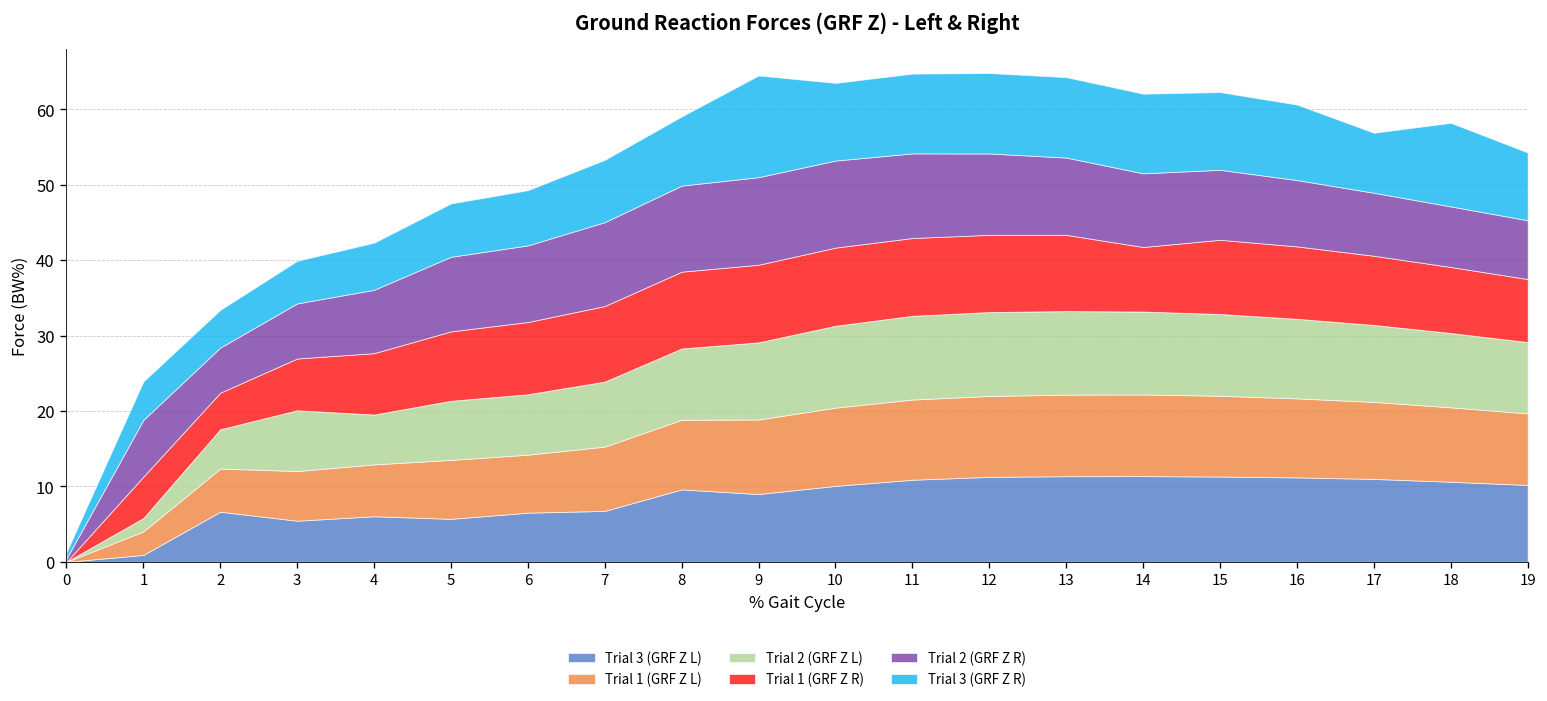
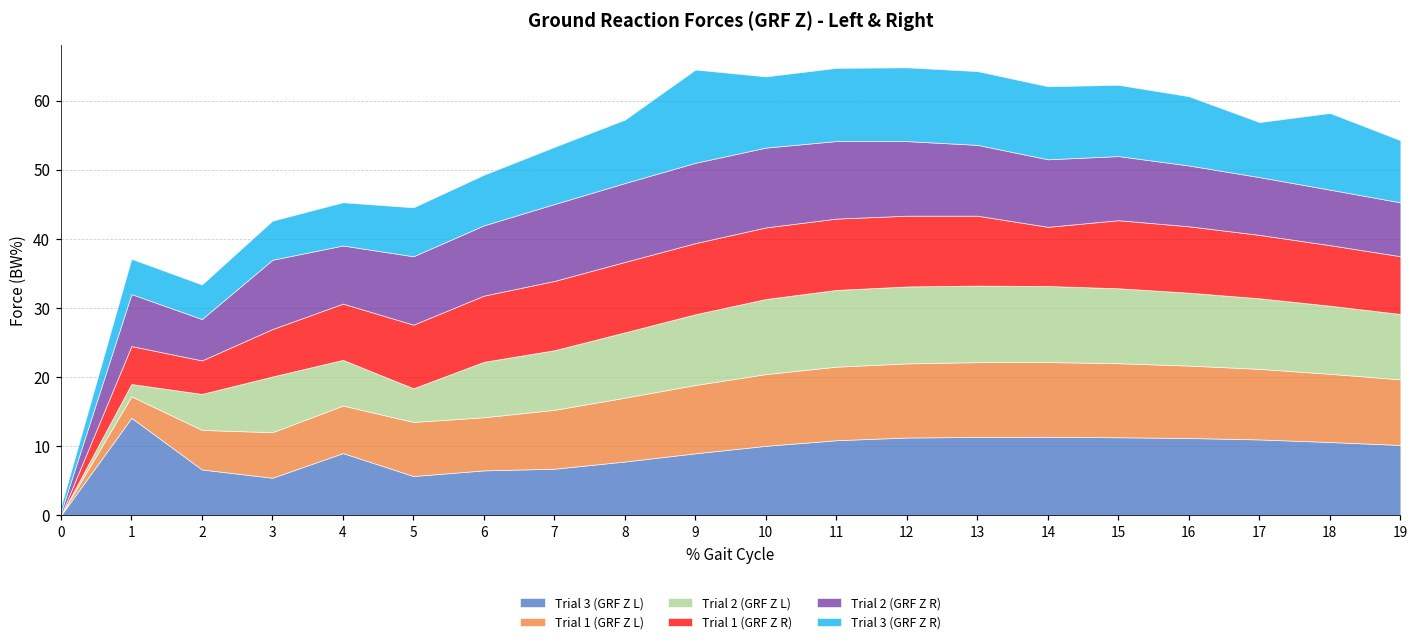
  {
    "Trial 3 (GRF Z L)": {
-     "1": 1,
+     "1": 14,
      "2": 7,
      "3": 5,
-     "4": 6,
+     "4": 9,
      "5": 6,
      "6": 7,
      "7": 7,
-     "8": 10,
+     "8": 8,
      "9": 9,
      "10": 10,
      "11": 11,
      "12": 11,
      "13": 11,
      "14": 11,
      "15": 11,
      "16": 11,
      "17": 11,
      "18": 11,
      "19": 10
    },
    "Trial 1 (GRF Z L)": {
      "1": 3,
      "2": 6,
      "3": 7,
      "4": 7,
      "5": 8,
      "6": 8,
      "7": 9,
      "8": 9,
      "9": 10,
      "10": 10,
      "11": 11,
      "12": 11,
      "13": 11,
      "14": 11,
      "15": 11,
      "16": 10,
      "17": 10,
      "18": 10,
      "19": 9
    },
    "Trial 2 (GRF Z L)": {
      "1": 2,
      "2": 5,
      "3": 8,
      "4": 7,
-     "5": 8,
+     "5": 5,
      "6": 8,
      "7": 9,
      "8": 9,
      "9": 10,
      "10": 11,
      "11": 11,
      "12": 11,
      "13": 11,
      "14": 11,
      "15": 11,
      "16": 11,
      "17": 10,
      "18": 10,
      "19": 9
    },
    "Trial 1 (GRF Z R)": {
      "1": 5,
      "2": 5,
      "3": 7,
      "4": 8,
      "5": 9,
      "6": 10,
      "7": 10,
      "8": 10,
      "9": 10,
      "10": 10,
      "11": 10,
      "12": 10,
      "13": 10,
      "14": 9,
      "15": 10,
      "16": 10,
      "17": 9,
      "18": 9,
      "19": 8
    },
    "Trial 2 (GRF Z R)": {
      "0": 0,
      "1": 8,
      "2": 6,
-     "3": 7,
+     "3": 10,
      "4": 8,
      "5": 10,
      "6": 10,
      "7": 11,
      "8": 11,
      "9": 12,
      "10": 12,
      "11": 11,
      "12": 11,
      "13": 10,
      "14": 10,
      "15": 9,
      "16": 9,
      "17": 8,
      "18": 8,
      "19": 8
    },
    "Trial 3 (GRF Z R)": {
      "0": 1,
      "1": 5,
      "2": 5,
      "3": 6,
      "4": 6,
      "5": 7,
      "6": 7,
      "7": 8,
      "8": 9,
      "9": 13,
      "10": 10,
      "11": 11,
      "12": 11,
      "13": 11,
      "14": 11,
      "15": 10,
      "16": 10,
      "17": 8,
      "18": 11,
      "19": 9
    }
  }
